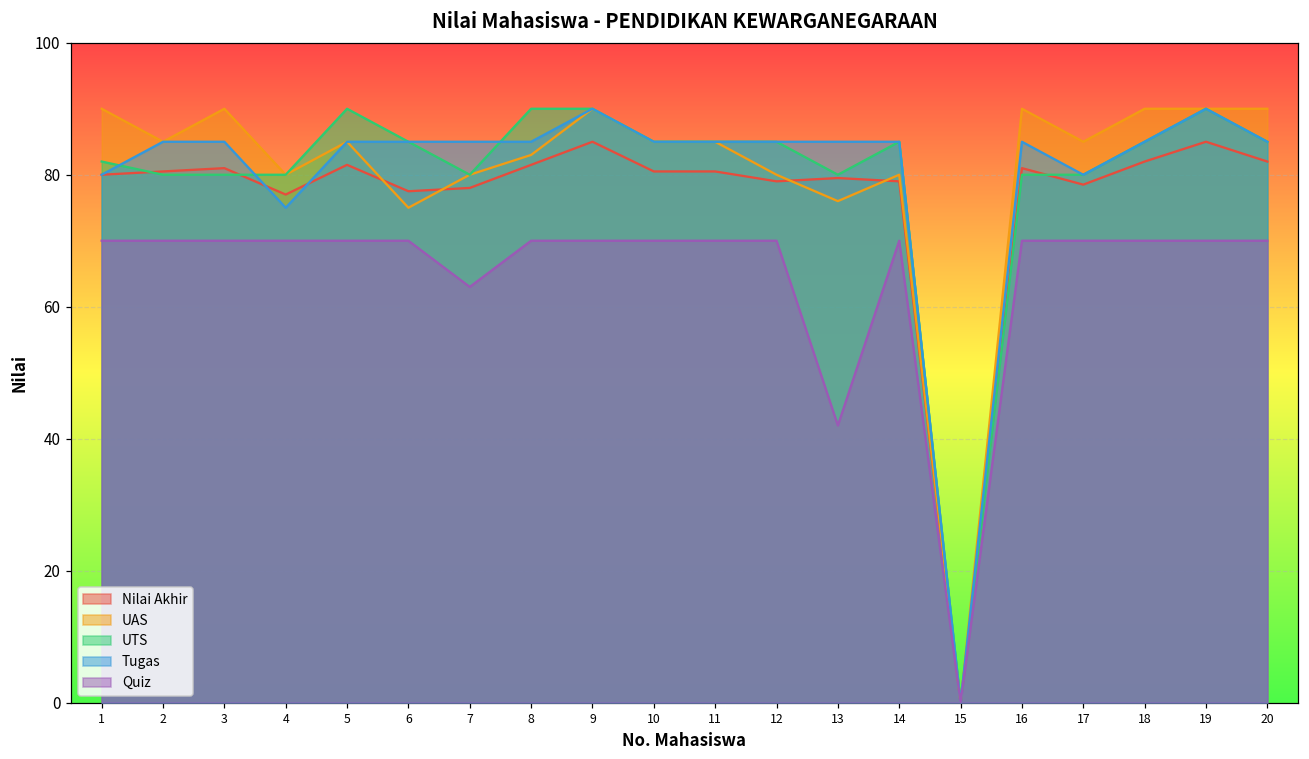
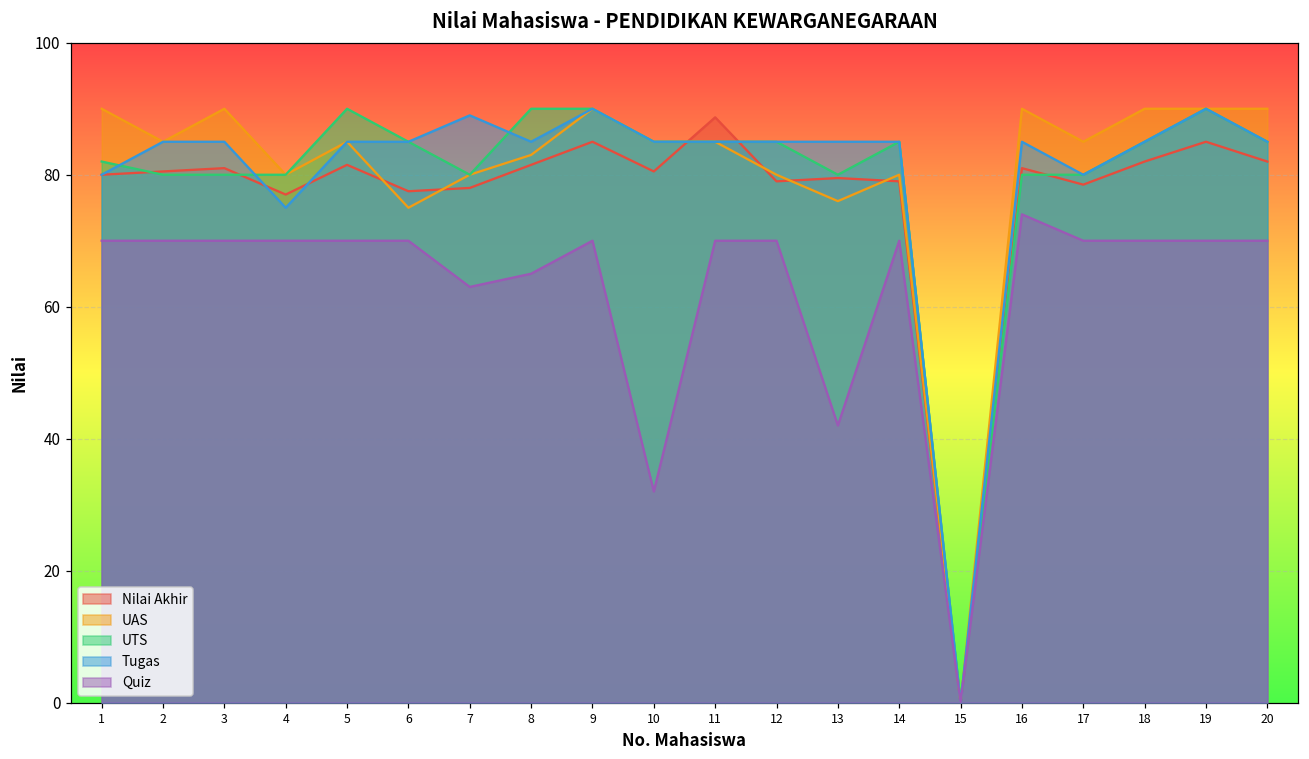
  {
    "Nilai Akhir": {
      "2": 81,
      "3": 81,
      "4": 77,
      "5": 82,
      "6": 78,
      "7": 78,
      "8": 82,
      "9": 85,
      "10": 81,
-     "11": 81,
+     "11": 89,
      "12": 79,
      "13": 80,
      "14": 79,
      "16": 81,
      "17": 79,
      "18": 82,
      "19": 85,
      "20": 82
    },
    "UAS": {
      "1": 90,
      "3": 90,
      "6": 75,
      "8": 83,
      "12": 80,
      "13": 76,
      "14": 80,
      "16": 90,
      "17": 85,
      "18": 90,
      "20": 90
    },
    "UTS": {
      "1": 82,
      "2": 80,
      "3": 80,
      "5": 90,
      "8": 90,
      "13": 80,
      "16": 80
    },
    "Tugas": {
      "3": 85,
      "4": 75,
-     "7": 85,
+     "7": 89,
      "8": 85,
      "13": 85,
      "16": 85
    },
    "Quiz": {
      "1": 70,
      "2": 70,
      "3": 70,
      "4": 70,
      "5": 70,
      "6": 70,
      "7": 63,
-     "8": 70,
+     "8": 65,
      "9": 70,
-     "10": 70,
+     "10": 32,
      "11": 70,
      "12": 70,
      "13": 42,
      "14": 70,
-     "16": 70,
+     "16": 74,
      "17": 70,
      "18": 70,
      "19": 70,
      "20": 70
    }
  }
